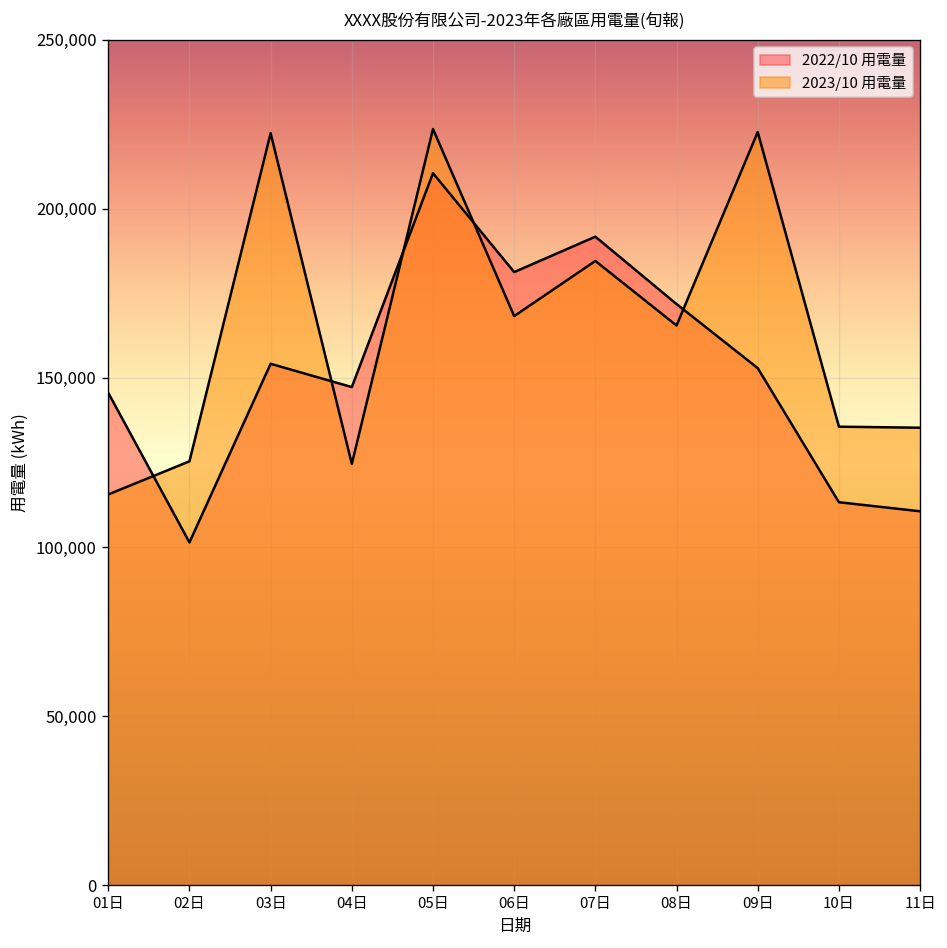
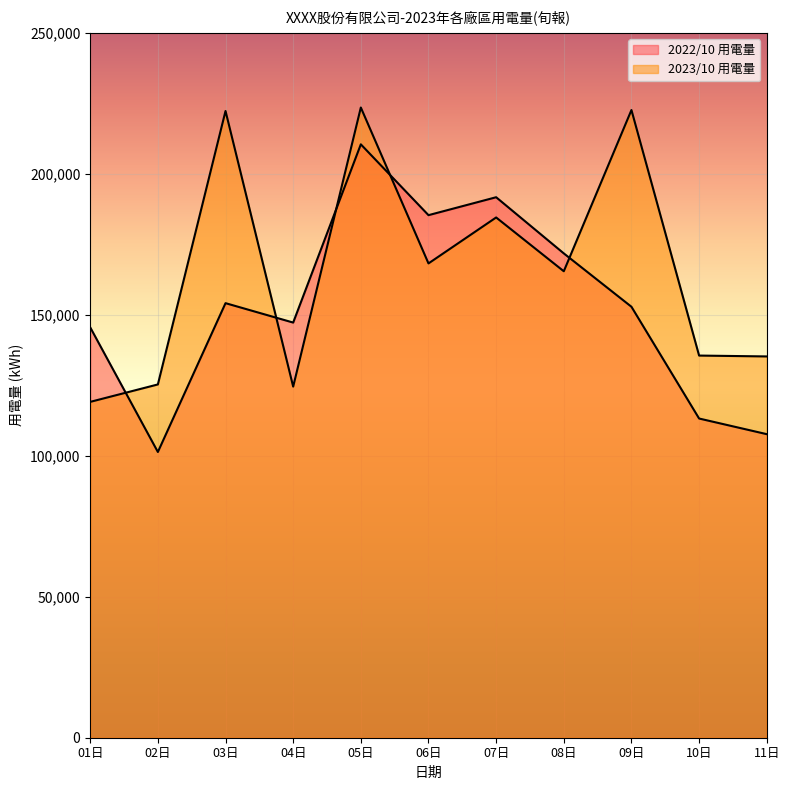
  {
    "2022/10 用電量": {
      "01日": "146,000",
      "02日": "101,000",
      "03日": "154,000",
      "04日": "147,000",
      "05日": "210,000",
-     "06日": "181,000",
+     "06日": "185,000",
      "07日": "192,000",
      "08日": "172,000",
      "09日": "153,000",
      "10日": "113,000",
-     "11日": "111,000"
+     "11日": "108,000"
    },
    "2023/10 用電量": {
-     "01日": "116,000",
+     "01日": "119,000",
      "02日": "125,000",
      "03日": "222,000",
      "04日": "125,000",
      "05日": "224,000",
      "06日": "168,000",
      "07日": "185,000",
      "08日": "165,000",
      "09日": "223,000",
      "10日": "136,000",
      "11日": "135,000"
    }
  }
